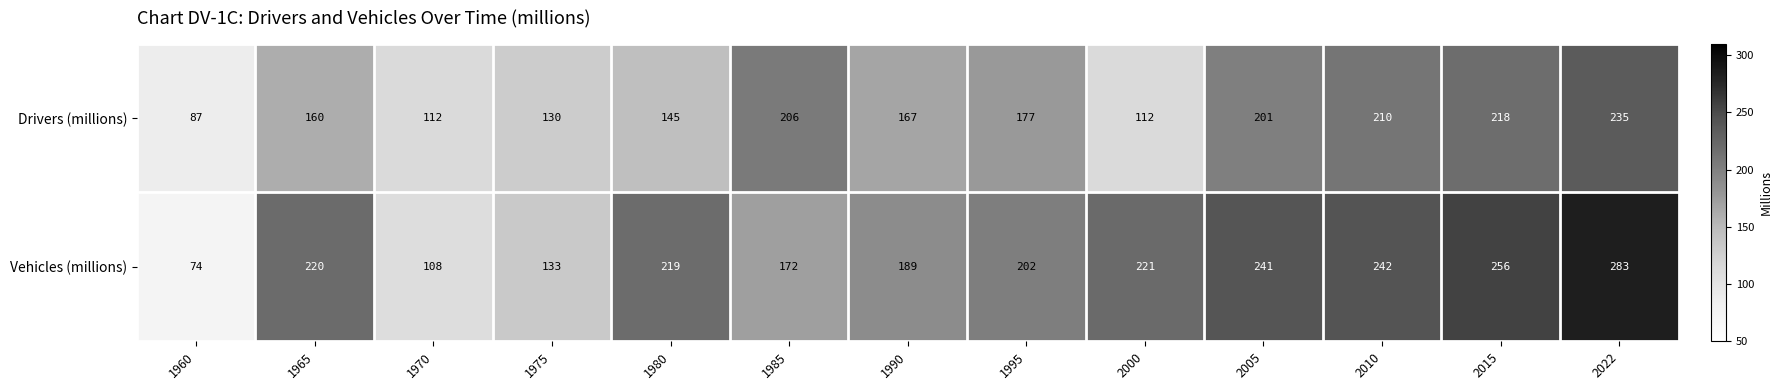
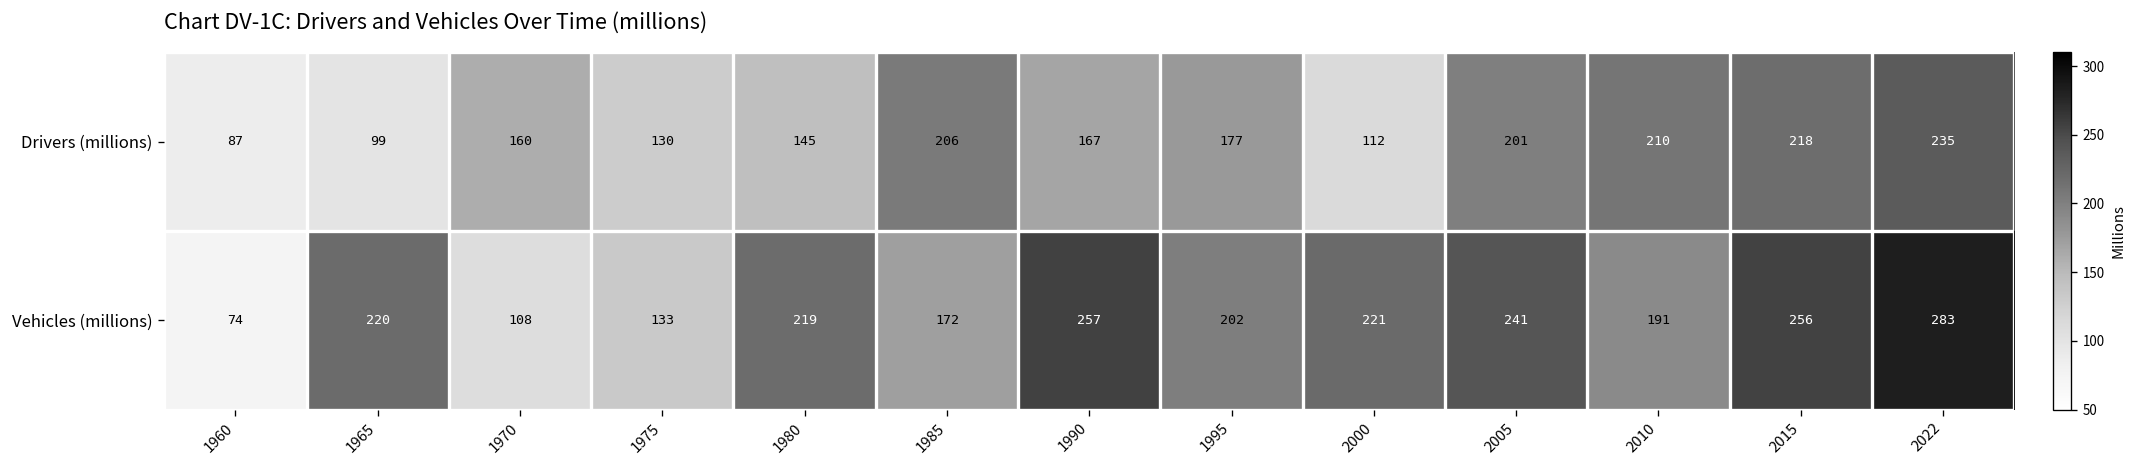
  {
    "Drivers (millions)": {
      "1960": 87,
-     "1965": 160,
-     "1970": 112,
+     "1965": 99,
+     "1970": 160,
      "1975": 130,
      "1980": 145,
      "1985": 206,
      "1990": 167,
      "1995": 177,
      "2000": 112,
      "2005": 201,
      "2010": 210,
      "2015": 218,
      "2022": 235
    },
    "Vehicles (millions)": {
      "1960": 74,
      "1965": 220,
      "1970": 108,
      "1975": 133,
      "1980": 219,
      "1985": 172,
-     "1990": 189,
+     "1990": 257,
      "1995": 202,
      "2000": 221,
      "2005": 241,
-     "2010": 242,
+     "2010": 191,
      "2015": 256,
      "2022": 283
    }
  }
